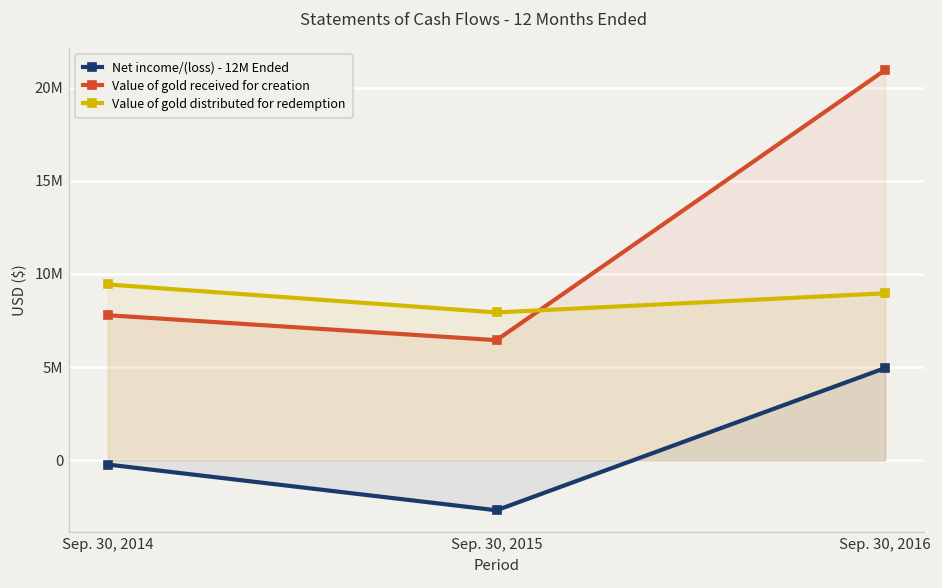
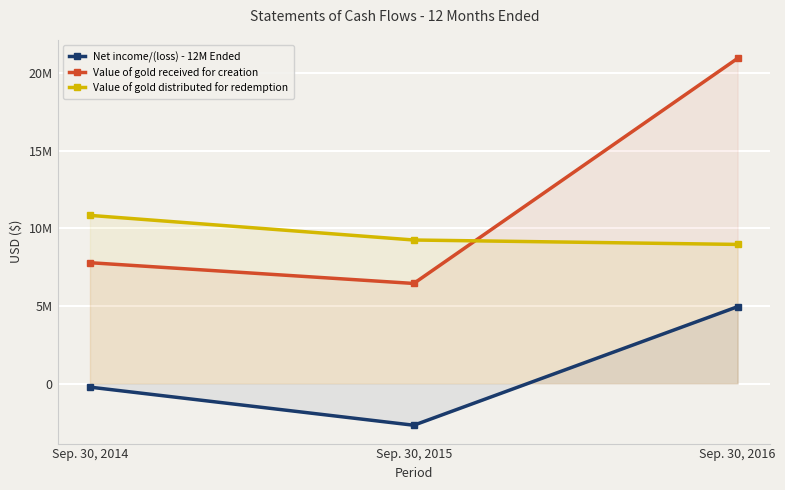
  {
    "Value of gold received for creation": {
      "Sep. 30, 2014": 7800000,
      "Sep. 30, 2015": 6400000,
      "Sep. 30, 2016": 20900000
    },
    "Value of gold distributed for redemption": {
-     "Sep. 30, 2014": 9400000,
-     "Sep. 30, 2015": 7900000,
+     "Sep. 30, 2014": 10800000,
+     "Sep. 30, 2015": 9200000,
      "Sep. 30, 2016": 9000000
    }
  }
